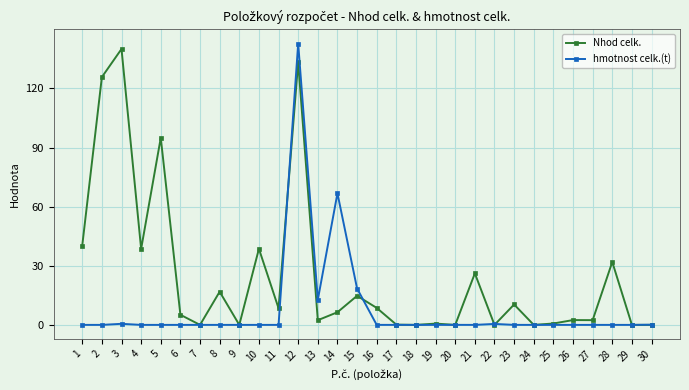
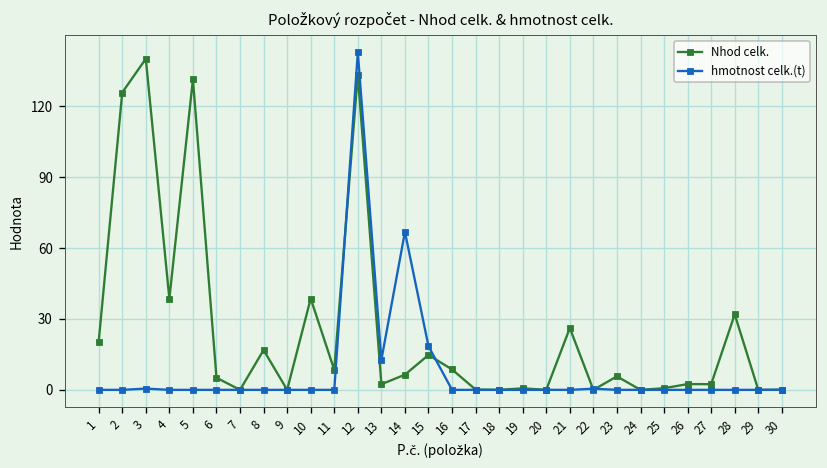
  {
    "Nhod celk.": {
-     "1": 40,
+     "1": 20,
      "2": 126,
      "3": 140,
      "4": 39,
-     "5": 95,
+     "5": 131,
      "6": 5,
      "8": 17,
      "10": 39,
      "11": 8,
      "12": 133,
      "13": 2,
      "14": 6,
      "15": 15,
      "16": 9,
      "21": 26,
-     "23": 10,
+     "23": 6,
      "26": 2,
      "27": 2,
      "28": 32
    },
    "hmotnost celk.(t)": {
      "1": 0,
      "2": 0,
      "3": 1,
      "4": 0,
      "5": 0,
      "6": 0,
      "8": 0,
      "10": 0,
      "11": 0,
      "12": 143,
      "13": 13,
      "14": 67,
      "15": 18,
      "16": 0,
      "21": 0,
      "23": 0,
      "26": 0,
      "27": 0,
      "28": 0
    }
  }
